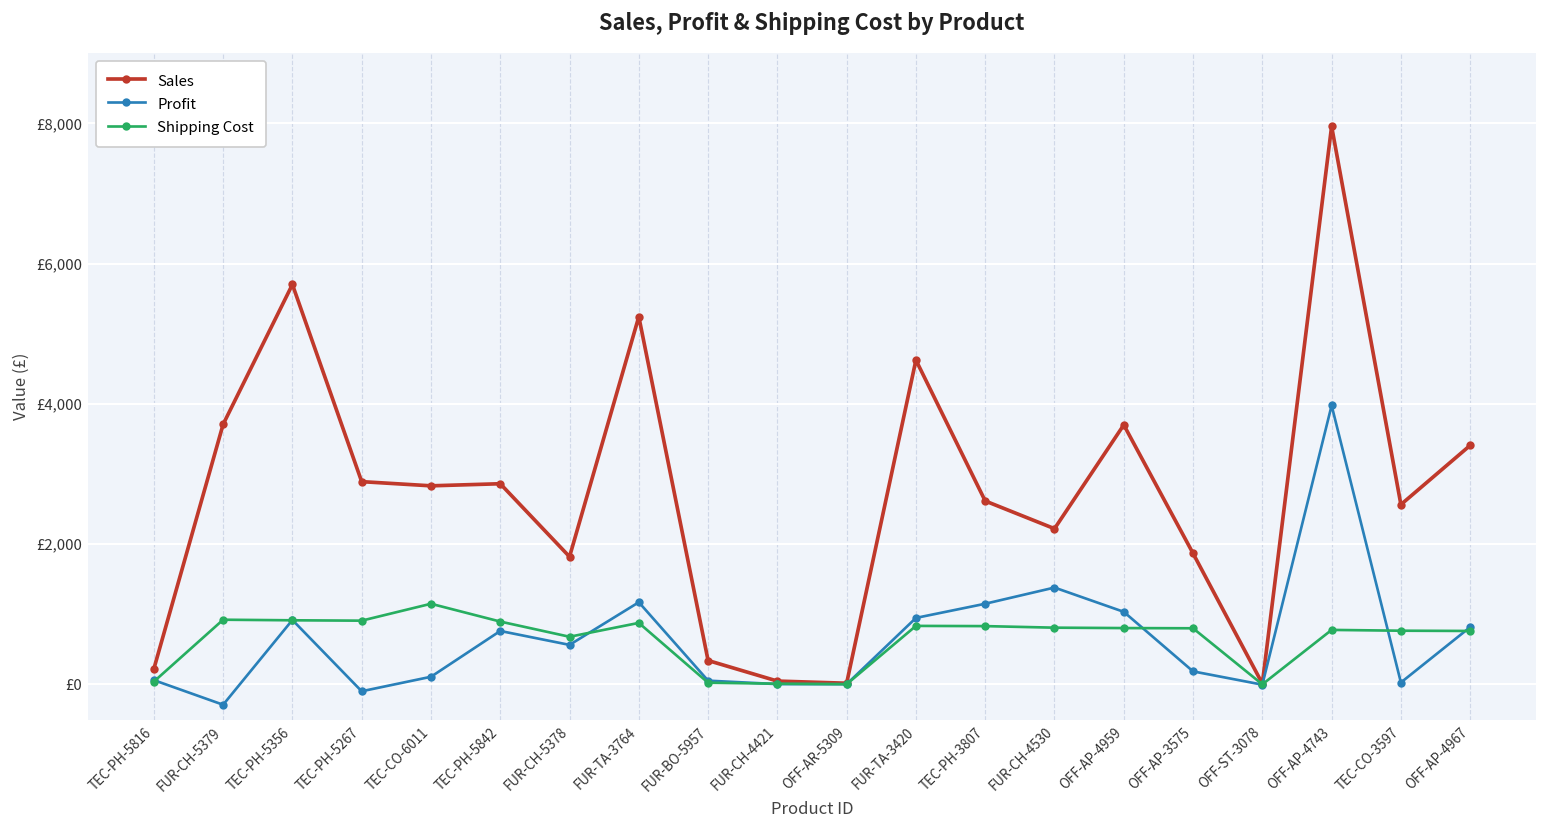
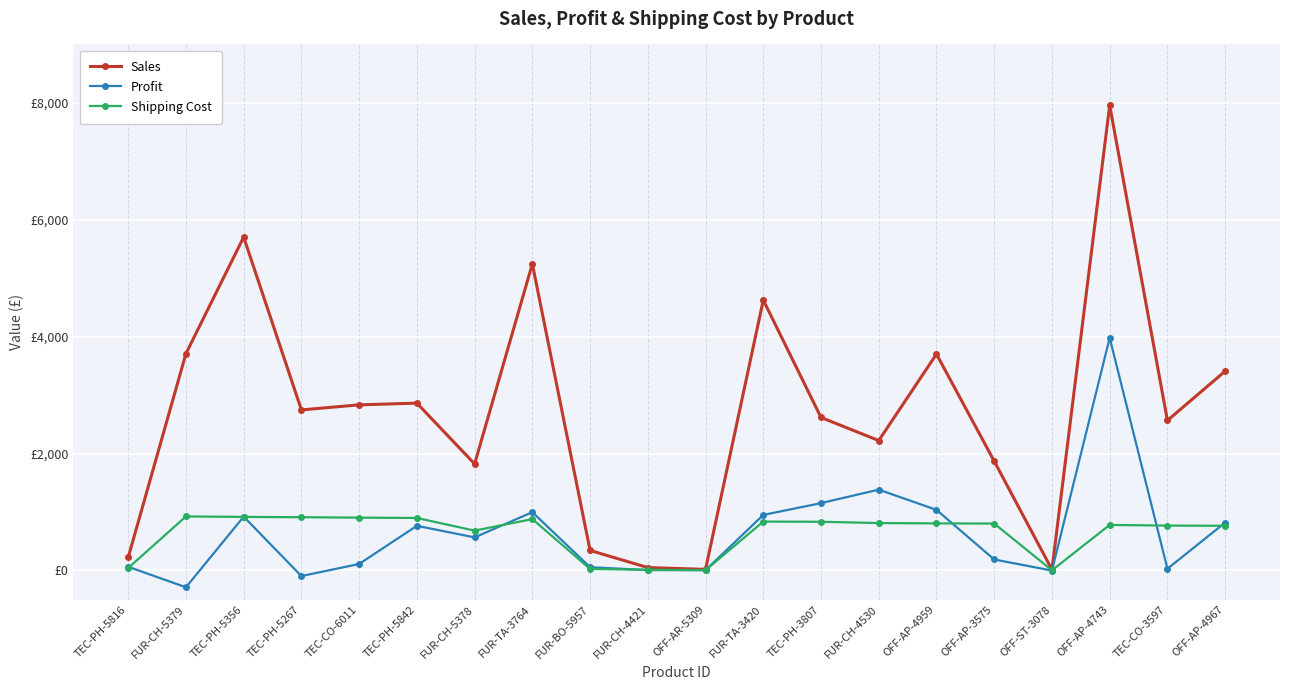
  {
    "Sales": {
      "TEC-PH-5816": "£200",
      "FUR-CH-5379": "£3,700",
      "TEC-PH-5356": "£5,700",
-     "TEC-PH-5267": "£2,900",
+     "TEC-PH-5267": "£2,700",
      "TEC-CO-6011": "£2,800",
      "TEC-PH-5842": "£2,900",
      "FUR-CH-5378": "£1,800",
      "FUR-TA-3764": "£5,200",
      "FUR-BO-5957": "£300",
      "FUR-TA-3420": "£4,600",
      "TEC-PH-3807": "£2,600",
      "FUR-CH-4530": "£2,200",
      "OFF-AP-4959": "£3,700",
      "OFF-AP-3575": "£1,900",
      "OFF-AP-4743": "£8,000",
      "TEC-CO-3597": "£2,600",
      "OFF-AP-4967": "£3,400"
    },
    "Profit": {
      "FUR-CH-5379": "£-300",
      "TEC-PH-5267": "£-100",
      "TEC-CO-6011": "£100",
      "TEC-PH-5842": "£800",
      "FUR-CH-5378": "£600",
-     "FUR-TA-3764": "£1,200",
+     "FUR-TA-3764": "£1,000",
      "FUR-TA-3420": "£900",
      "TEC-PH-3807": "£1,200",
      "FUR-CH-4530": "£1,400",
      "OFF-AP-4959": "£1,000",
      "OFF-AP-3575": "£200",
      "OFF-AP-4743": "£4,000",
      "TEC-CO-3597": "£0",
      "OFF-AP-4967": "£800"
    },
    "Shipping Cost": {
      "FUR-CH-5379": "£900",
      "TEC-PH-5267": "£900",
-     "TEC-CO-6011": "£1,200",
+     "TEC-CO-6011": "£900",
      "TEC-PH-5842": "£900",
      "FUR-CH-5378": "£700",
      "FUR-TA-3764": "£900",
      "FUR-TA-3420": "£800",
      "TEC-PH-3807": "£800",
      "FUR-CH-4530": "£800",
      "OFF-AP-4959": "£800",
      "OFF-AP-3575": "£800",
      "OFF-AP-4743": "£800",
      "TEC-CO-3597": "£800",
      "OFF-AP-4967": "£800"
    }
  }
